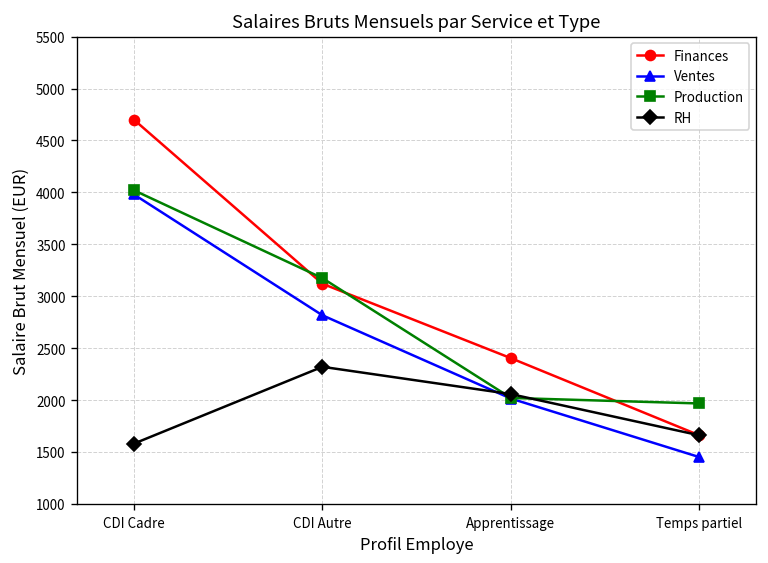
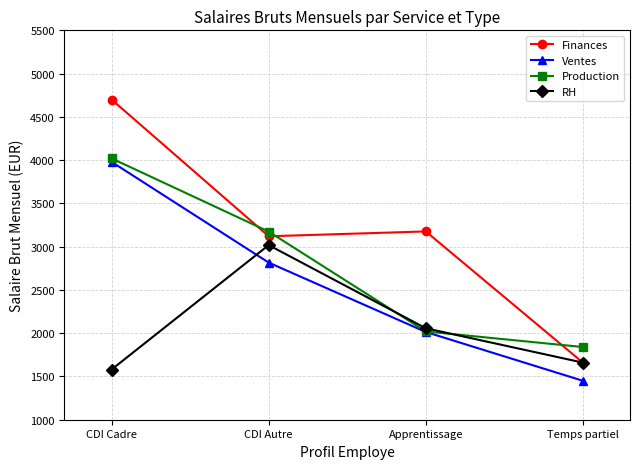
  {
    "Finances": {
      "CDI Cadre": 4700,
      "CDI Autre": 3100,
-     "Apprentissage": 2400
+     "Apprentissage": 3200
    },
    "Ventes": {
      "CDI Cadre": 4000,
      "CDI Autre": 2800,
      "Temps partiel": 1500
    },
    "Production": {
      "CDI Cadre": 4000,
      "CDI Autre": 3200,
-     "Temps partiel": 2000
+     "Temps partiel": 1800
    },
    "RH": {
      "CDI Cadre": 1600,
-     "CDI Autre": 2300,
+     "CDI Autre": 3000,
      "Apprentissage": 2100
    }
  }
